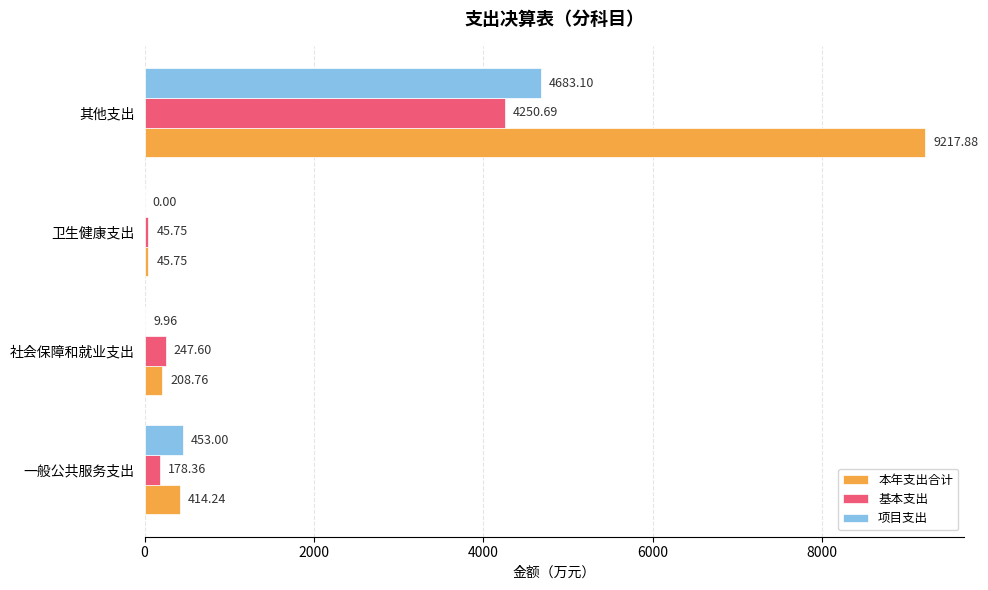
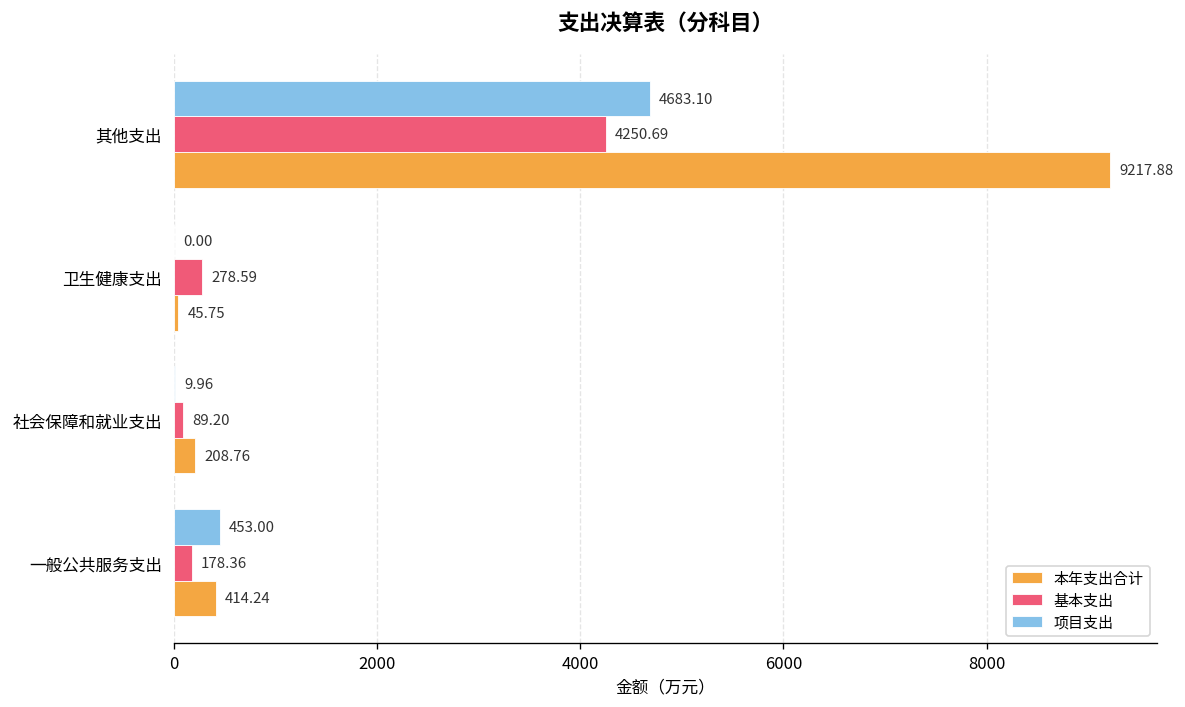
  {
    "本年支出合计": {
      "其他支出": 9217.88,
      "卫生健康支出": 45.75,
      "社会保障和就业支出": 208.76,
      "一般公共服务支出": 414.24
    },
    "基本支出": {
      "其他支出": 4250.69,
-     "卫生健康支出": 45.75,
-     "社会保障和就业支出": 247.60,
+     "卫生健康支出": 278.59,
+     "社会保障和就业支出": 89.20,
      "一般公共服务支出": 178.36
    },
    "项目支出": {
      "其他支出": 4683.10,
      "卫生健康支出": 0.00,
      "社会保障和就业支出": 9.96,
      "一般公共服务支出": 453.00
    }
  }
